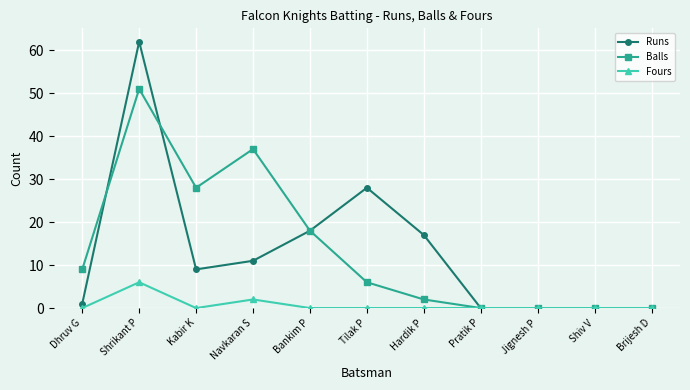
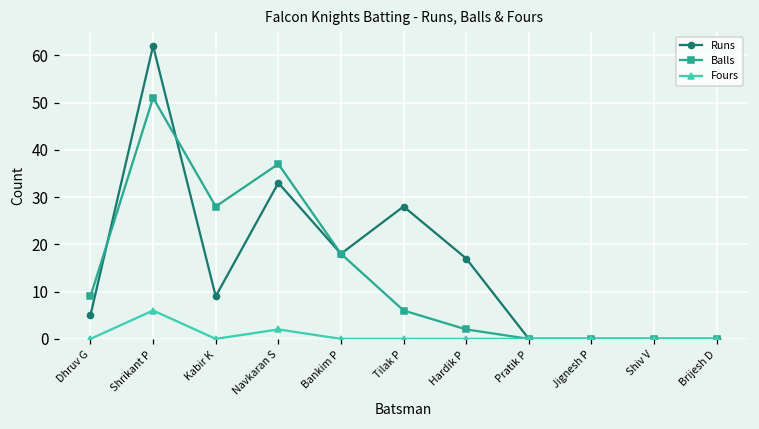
  {
    "Runs": {
-     "Dhruv G": 1,
+     "Dhruv G": 5,
      "Shrikant P": 62,
      "Kabir K": 9,
-     "Navkaran S": 11,
+     "Navkaran S": 33,
      "Tilak P": 28,
      "Hardik P": 17
    }
  }
